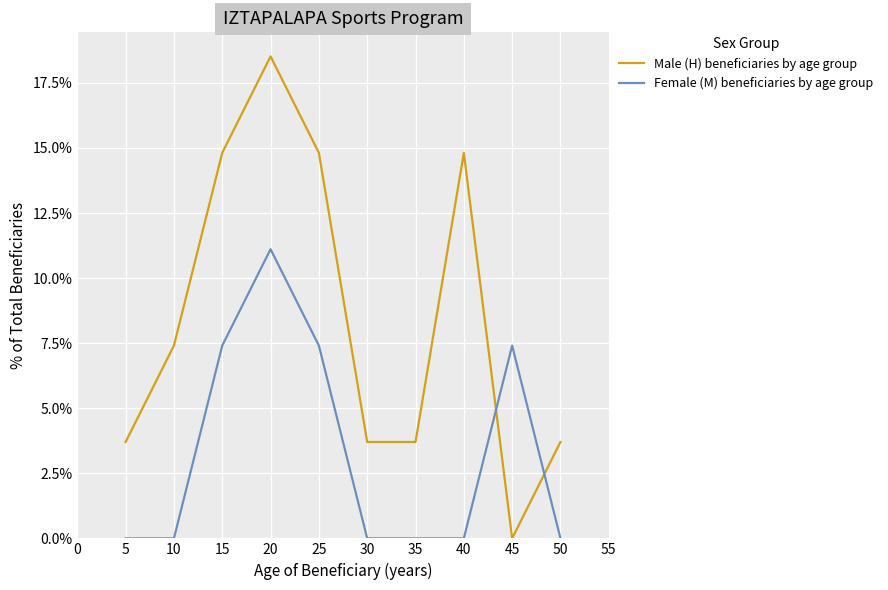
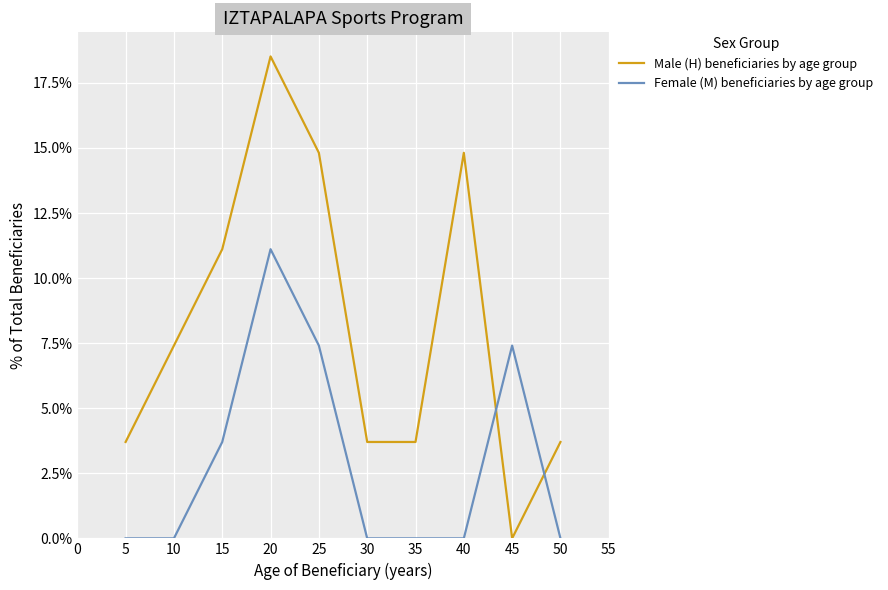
  {
    "Male (H) beneficiaries by age group": {
      "5": "3.7%",
      "10": "7.4%",
-     "15": "14.8%",
+     "15": "11.1%",
      "20": "18.5%",
      "25": "14.8%",
      "30": "3.7%",
      "35": "3.7%",
      "40": "14.8%",
      "45": "0.0%",
      "50": "3.7%"
    },
    "Female (M) beneficiaries by age group": {
      "5": "0.0%",
      "10": "0.0%",
-     "15": "7.4%",
+     "15": "3.7%",
      "20": "11.1%",
      "25": "7.4%",
      "30": "0.0%",
      "35": "0.0%",
      "40": "0.0%",
      "45": "7.4%",
      "50": "0.0%"
    }
  }
